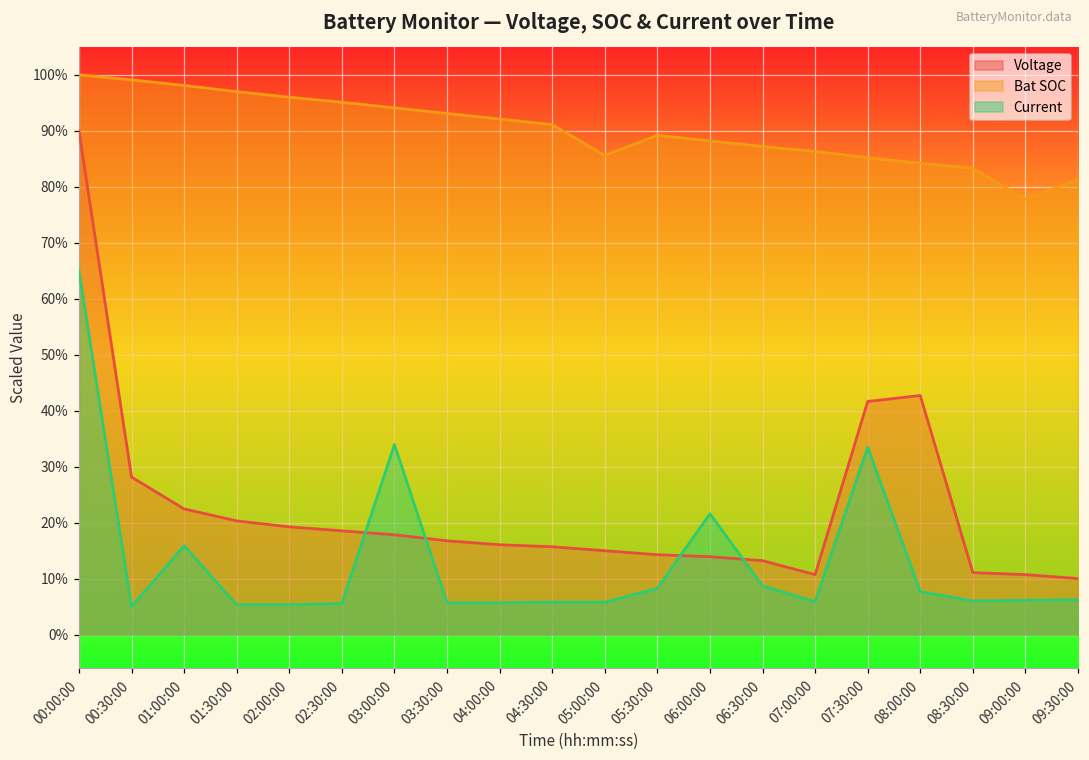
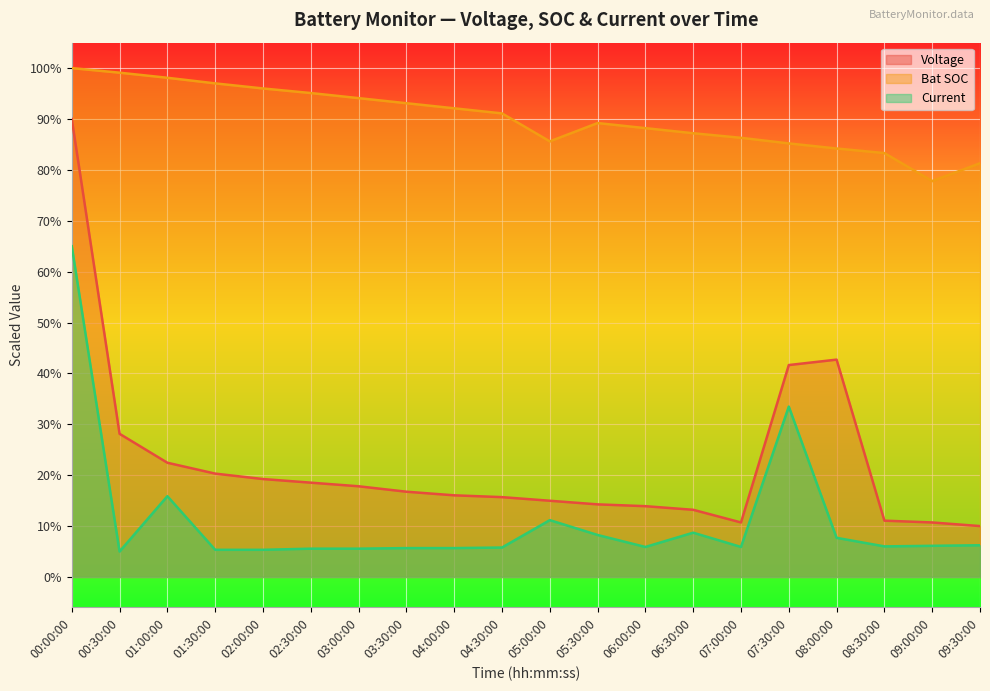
  {
    "Voltage": {
      "00:00:00": "90%",
      "00:30:00": "28%",
      "01:00:00": "22%",
      "01:30:00": "20%",
      "02:00:00": "19%",
      "02:30:00": "19%",
      "03:00:00": "18%",
      "03:30:00": "17%",
      "04:00:00": "16%",
      "04:30:00": "16%",
      "05:00:00": "15%",
      "05:30:00": "14%",
      "06:00:00": "14%",
      "06:30:00": "13%",
      "07:00:00": "11%",
      "07:30:00": "42%",
      "08:00:00": "43%",
      "08:30:00": "11%",
      "09:00:00": "11%",
      "09:30:00": "10%"
    },
    "Bat SOC": {
      "00:00:00": "100%",
      "00:30:00": "99%",
      "01:00:00": "98%",
      "01:30:00": "97%",
      "02:00:00": "96%",
      "02:30:00": "95%",
      "03:00:00": "94%",
      "03:30:00": "93%",
      "04:00:00": "92%",
      "04:30:00": "91%",
      "05:00:00": "86%",
      "05:30:00": "89%",
      "06:00:00": "88%",
      "06:30:00": "87%",
      "07:00:00": "86%",
      "07:30:00": "85%",
      "08:00:00": "84%",
      "08:30:00": "83%",
      "09:00:00": "78%",
      "09:30:00": "81%"
    },
    "Current": {
      "00:00:00": "65%",
      "00:30:00": "5%",
      "01:00:00": "16%",
      "01:30:00": "5%",
      "02:00:00": "5%",
      "02:30:00": "6%",
-     "03:00:00": "34%",
+     "03:00:00": "6%",
      "03:30:00": "6%",
      "04:00:00": "6%",
      "04:30:00": "6%",
-     "05:00:00": "6%",
+     "05:00:00": "11%",
      "05:30:00": "8%",
-     "06:00:00": "22%",
+     "06:00:00": "6%",
      "06:30:00": "9%",
      "07:00:00": "6%",
      "07:30:00": "33%",
      "08:00:00": "8%",
      "08:30:00": "6%",
      "09:00:00": "6%",
      "09:30:00": "6%"
    }
  }
